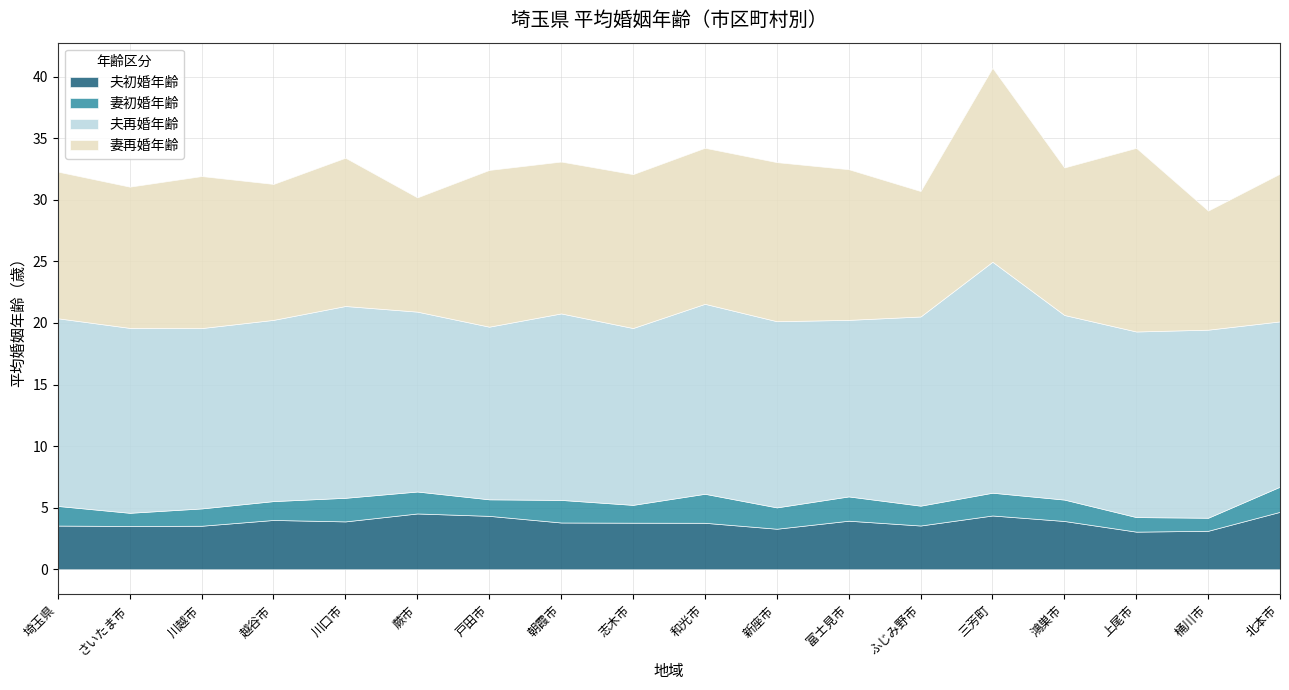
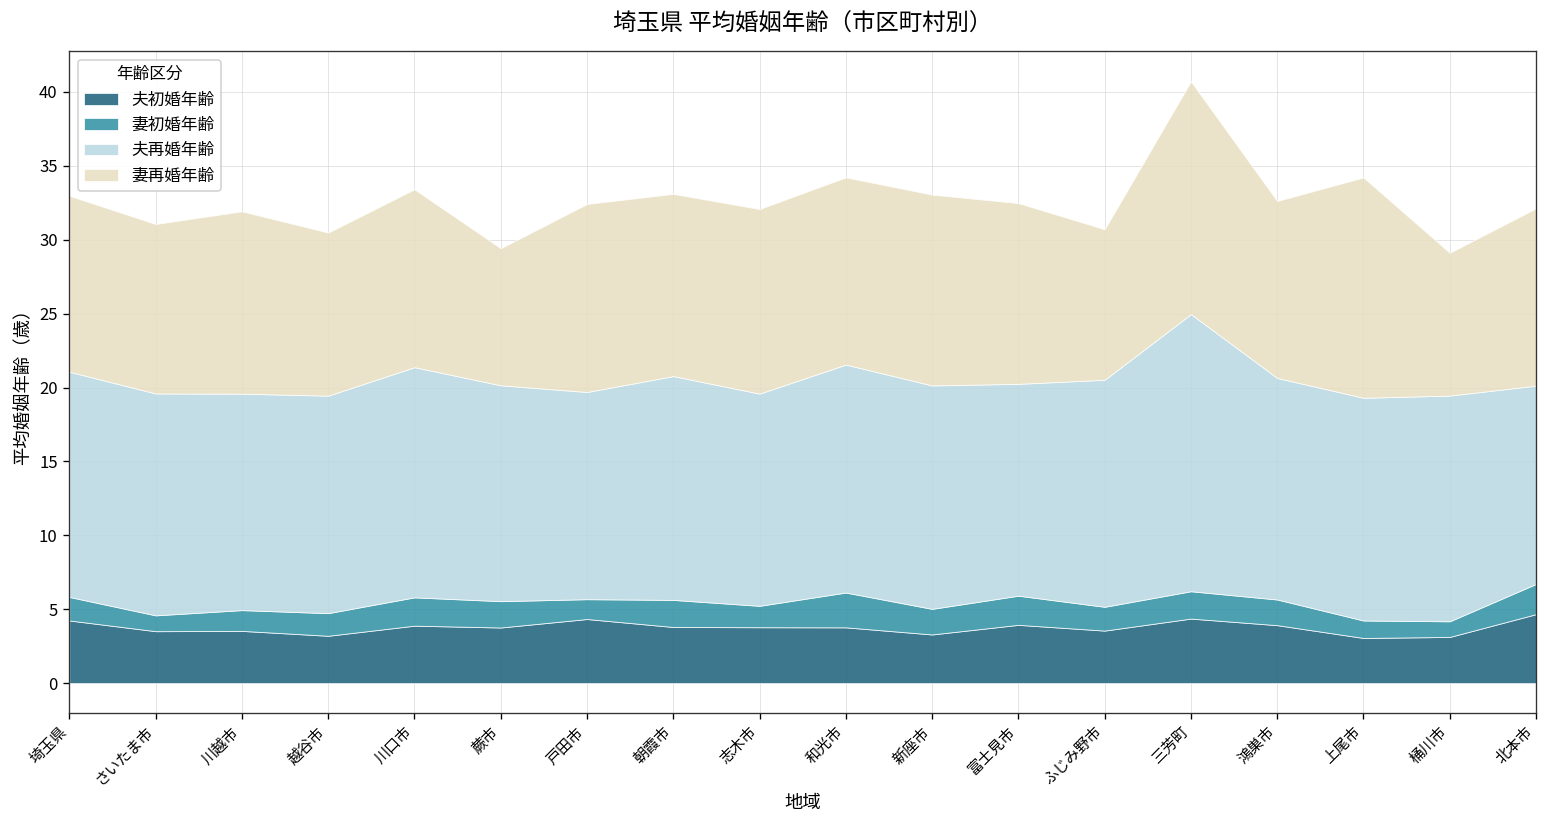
  {
    "夫初婚年齢": {
-     "埼玉県": 3.5,
+     "埼玉県": 4.2,
      "さいたま市": 3.5,
      "川越市": 3.5,
-     "越谷市": 4.0,
+     "越谷市": 3.2,
      "川口市": 3.9,
-     "蕨市": 4.5,
+     "蕨市": 3.8,
      "戸田市": 4.3,
      "朝霞市": 3.8,
      "志木市": 3.8,
      "和光市": 3.8,
      "新座市": 3.3,
      "富士見市": 3.9,
      "ふじみ野市": 3.6,
      "三芳町": 4.4,
      "鴻巣市": 3.9,
      "上尾市": 3.1,
      "桶川市": 3.1,
      "北本市": 4.7
    },
    "妻初婚年齢": {
      "埼玉県": 1.6,
      "さいたま市": 1.1,
      "川越市": 1.4,
      "越谷市": 1.5,
      "川口市": 1.9,
      "蕨市": 1.8,
      "戸田市": 1.3,
      "朝霞市": 1.8,
      "志木市": 1.4,
      "和光市": 2.4,
      "新座市": 1.7,
      "富士見市": 2.0,
      "ふじみ野市": 1.6,
      "三芳町": 1.8,
      "鴻巣市": 1.7,
      "上尾市": 1.2,
      "桶川市": 1.1,
      "北本市": 2.0
    }
  }
